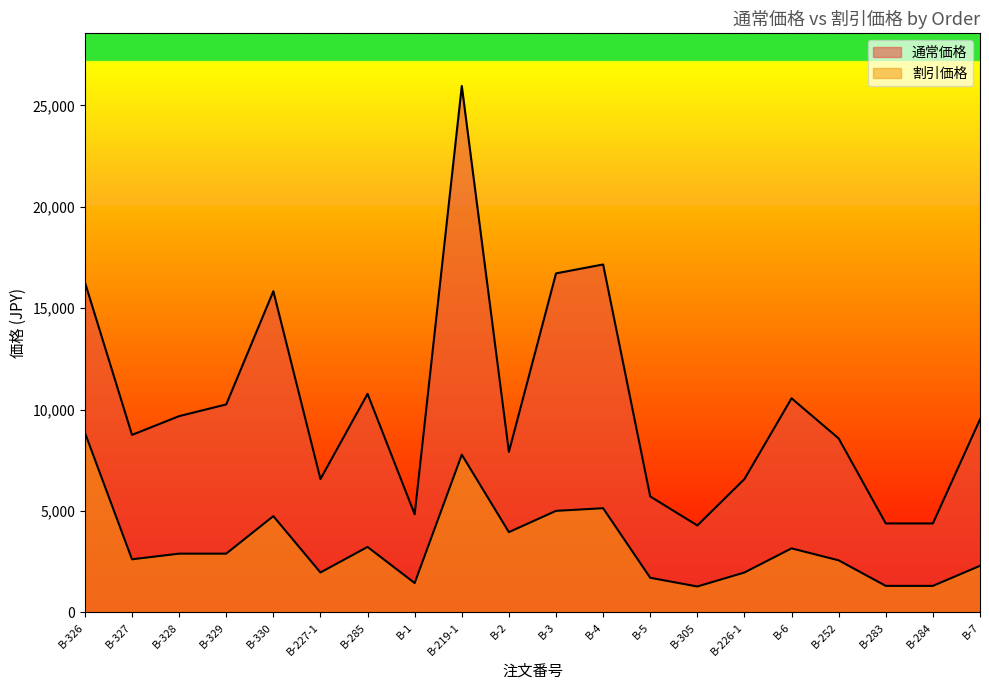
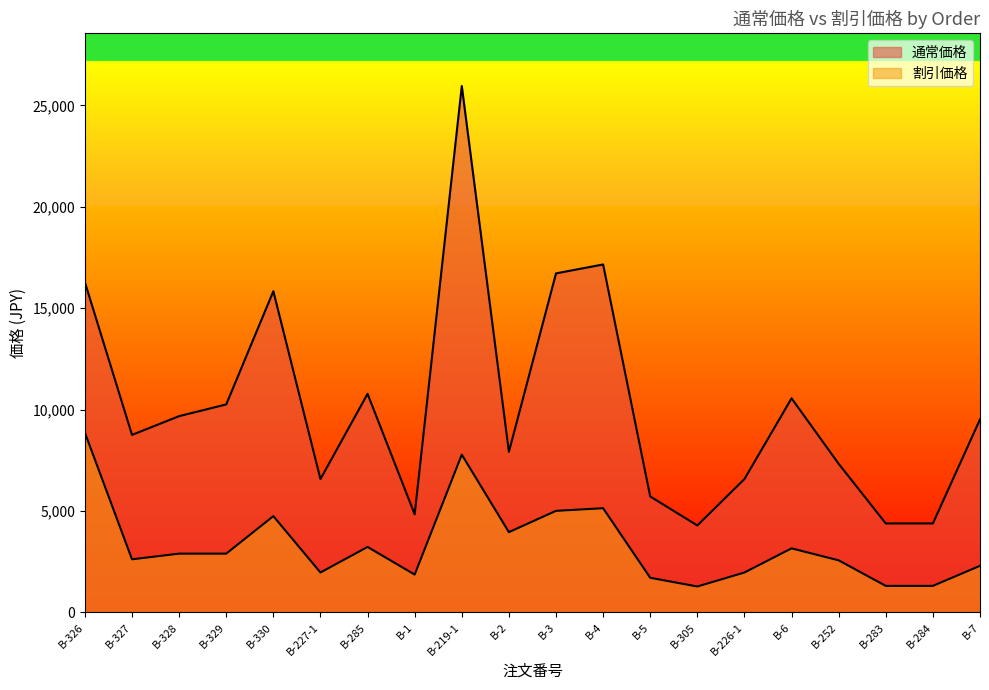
  {
    "通常価格": {
      "B-326": "16,300",
      "B-327": "8,800",
      "B-328": "9,700",
      "B-329": "10,300",
      "B-330": "15,800",
      "B-227-1": "6,600",
      "B-285": "10,800",
      "B-1": "4,800",
      "B-219-1": "26,000",
      "B-2": "7,900",
      "B-3": "16,700",
      "B-4": "17,200",
      "B-5": "5,700",
      "B-305": "4,300",
      "B-226-1": "6,600",
      "B-6": "10,600",
-     "B-252": "8,600",
+     "B-252": "7,300",
      "B-283": "4,400",
      "B-284": "4,400",
      "B-7": "9,500"
    },
    "割引価格": {
      "B-326": "8,900",
      "B-327": "2,600",
      "B-328": "2,900",
      "B-329": "2,900",
      "B-330": "4,800",
      "B-227-1": "2,000",
      "B-285": "3,200",
-     "B-1": "1,500",
+     "B-1": "1,900",
      "B-219-1": "7,800",
      "B-2": "4,000",
      "B-3": "5,000",
      "B-4": "5,100",
      "B-5": "1,700",
      "B-305": "1,300",
      "B-226-1": "2,000",
      "B-6": "3,200",
      "B-252": "2,600",
      "B-283": "1,300",
      "B-284": "1,300",
      "B-7": "2,300"
    }
  }
